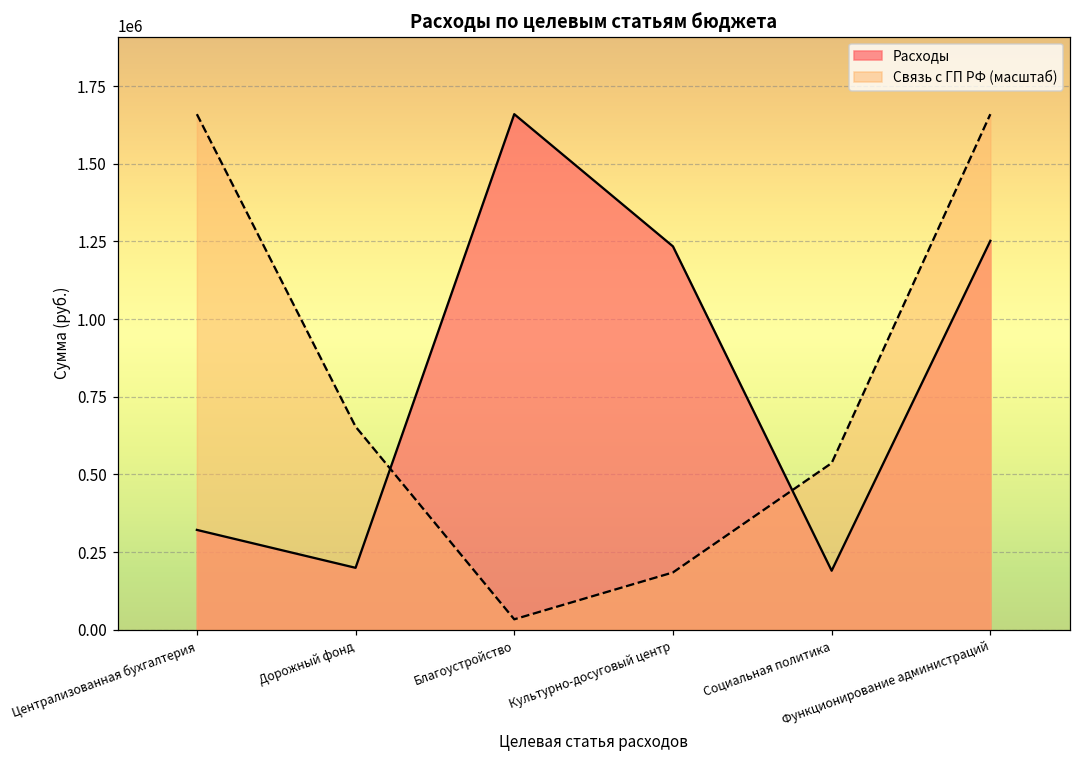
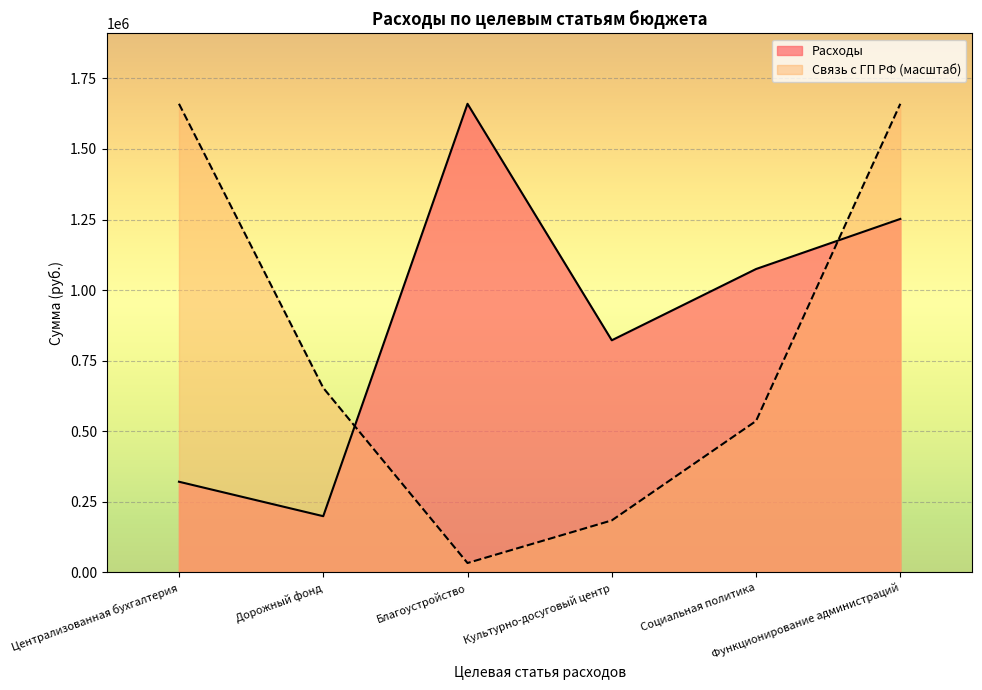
  {
    "Расходы": {
      "Централизованная бухгалтерия": 320000,
      "Дорожный фонд": 200000,
      "Благоустройство": 1660000,
-     "Культурно-досуговый центр": 1230000,
-     "Социальная политика": 190000,
+     "Культурно-досуговый центр": 820000,
+     "Социальная политика": 1070000,
      "Функционирование администраций": 1250000
    },
    "Связь с ГП РФ (масштаб)": {
      "Централизованная бухгалтерия": 1660000,
      "Дорожный фонд": 650000,
      "Благоустройство": 30000,
      "Культурно-досуговый центр": 180000,
      "Социальная политика": 540000,
      "Функционирование администраций": 1660000
    }
  }
